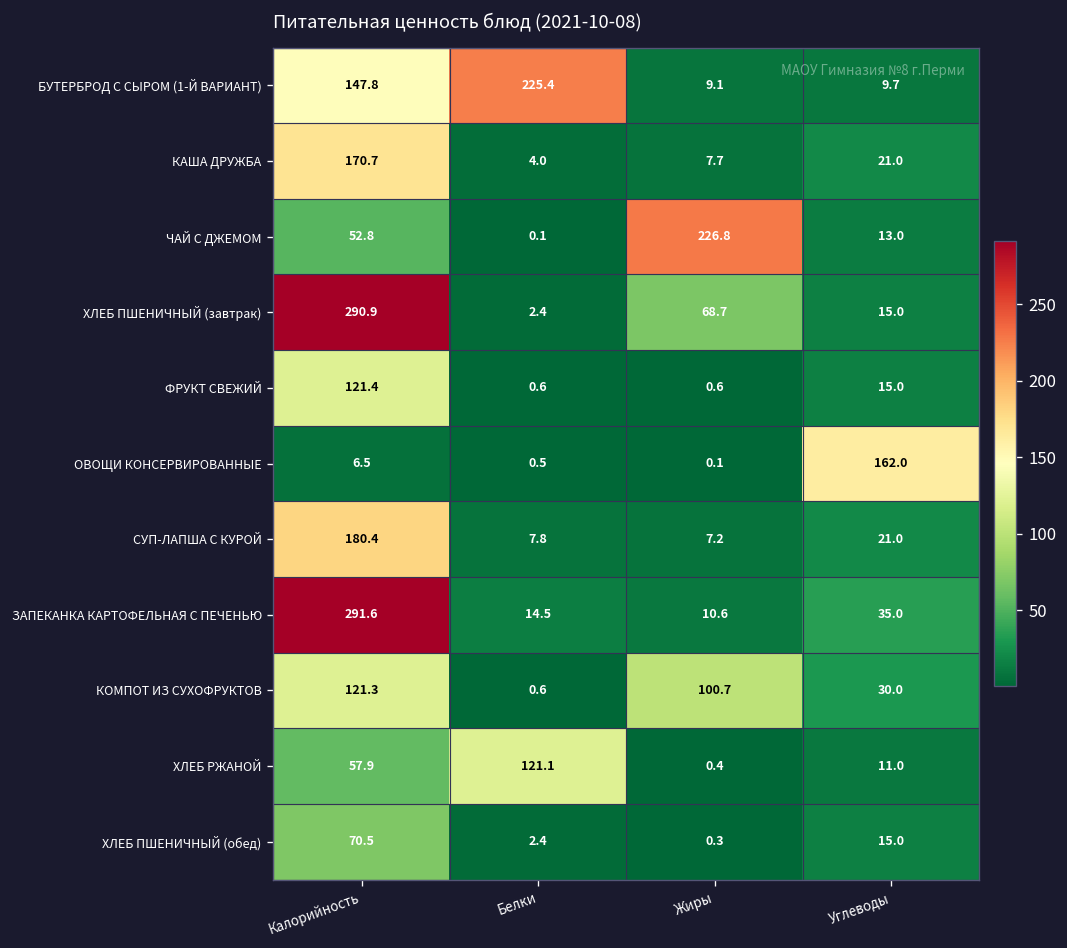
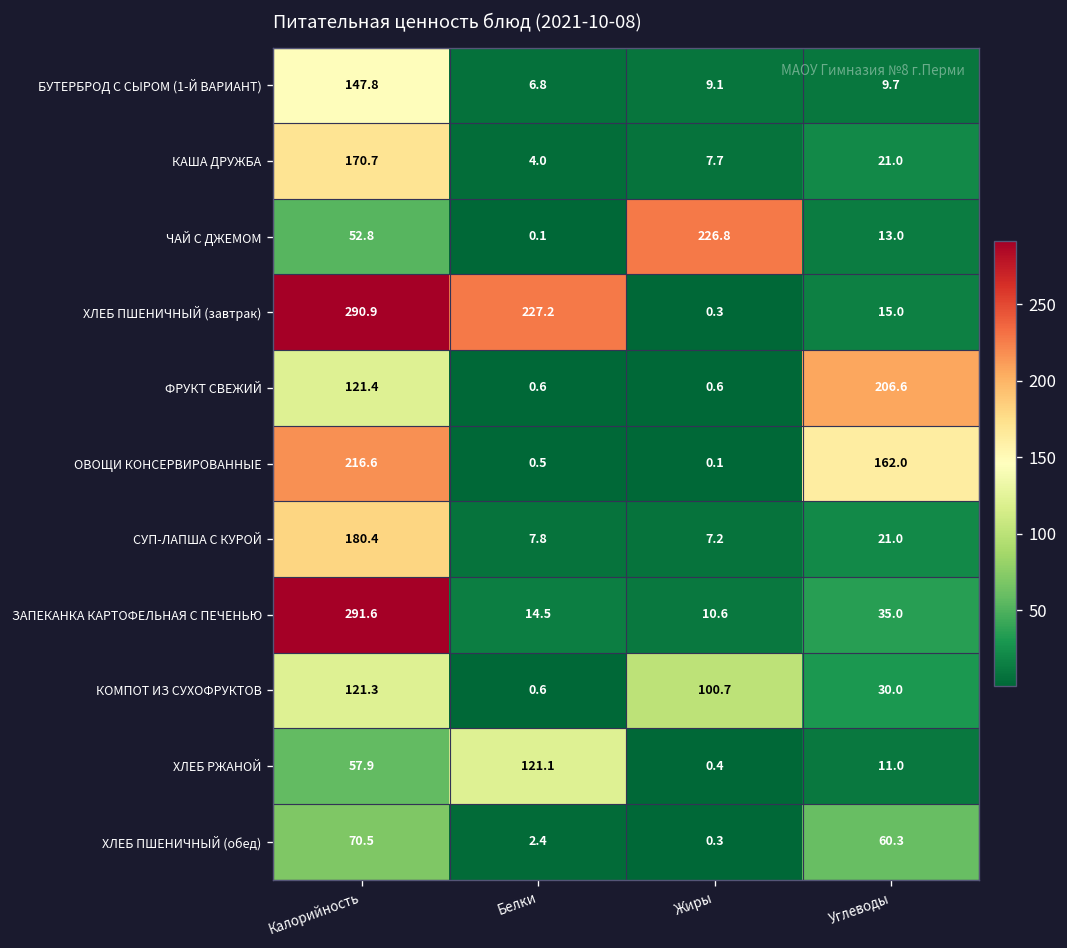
  {
    "БУТЕРБРОД С СЫРОМ (1-Й ВАРИАНТ)": {
      "Калорийность": 147.8,
-     "Белки": 225.4,
+     "Белки": 6.8,
      "Жиры": 9.1
    },
    "КАША ДРУЖБА": {
      "Калорийность": 170.7,
      "Белки": 4.0,
      "Жиры": 7.7,
      "Углеводы": 21.0
    },
    "ЧАЙ С ДЖЕМОМ": {
      "Калорийность": 52.8,
      "Белки": 0.1,
      "Жиры": 226.8,
      "Углеводы": 13.0
    },
    "ХЛЕБ ПШЕНИЧНЫЙ (завтрак)": {
      "Калорийность": 290.9,
-     "Белки": 2.4,
-     "Жиры": 68.7,
+     "Белки": 227.2,
+     "Жиры": 0.3,
      "Углеводы": 15.0
    },
    "ФРУКТ СВЕЖИЙ": {
      "Калорийность": 121.4,
      "Белки": 0.6,
      "Жиры": 0.6,
-     "Углеводы": 15.0
+     "Углеводы": 206.6
    },
    "ОВОЩИ КОНСЕРВИРОВАННЫЕ": {
-     "Калорийность": 6.5,
+     "Калорийность": 216.6,
      "Белки": 0.5,
      "Жиры": 0.1,
      "Углеводы": 162.0
    },
    "СУП-ЛАПША С КУРОЙ": {
      "Калорийность": 180.4,
      "Белки": 7.8,
      "Жиры": 7.2,
      "Углеводы": 21.0
    },
    "ЗАПЕКАНКА КАРТОФЕЛЬНАЯ С ПЕЧЕНЬЮ": {
      "Калорийность": 291.6,
      "Белки": 14.5,
      "Жиры": 10.6,
      "Углеводы": 35.0
    },
    "КОМПОТ ИЗ СУХОФРУКТОВ": {
      "Калорийность": 121.3,
      "Белки": 0.6,
      "Жиры": 100.7,
      "Углеводы": 30.0
    },
    "ХЛЕБ РЖАНОЙ": {
      "Калорийность": 57.9,
      "Белки": 121.1,
      "Жиры": 0.4,
      "Углеводы": 11.0
    },
    "ХЛЕБ ПШЕНИЧНЫЙ (обед)": {
      "Калорийность": 70.5,
      "Белки": 2.4,
      "Жиры": 0.3,
-     "Углеводы": 15.0
+     "Углеводы": 60.3
    }
  }
